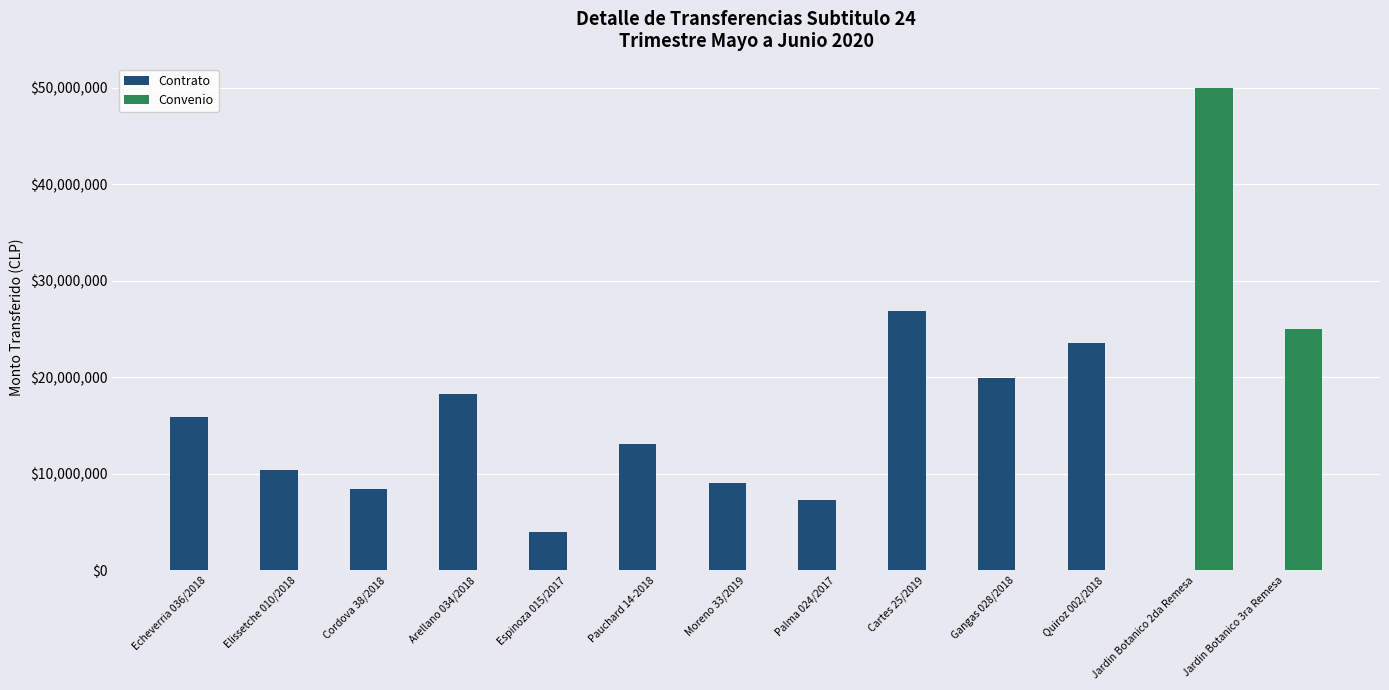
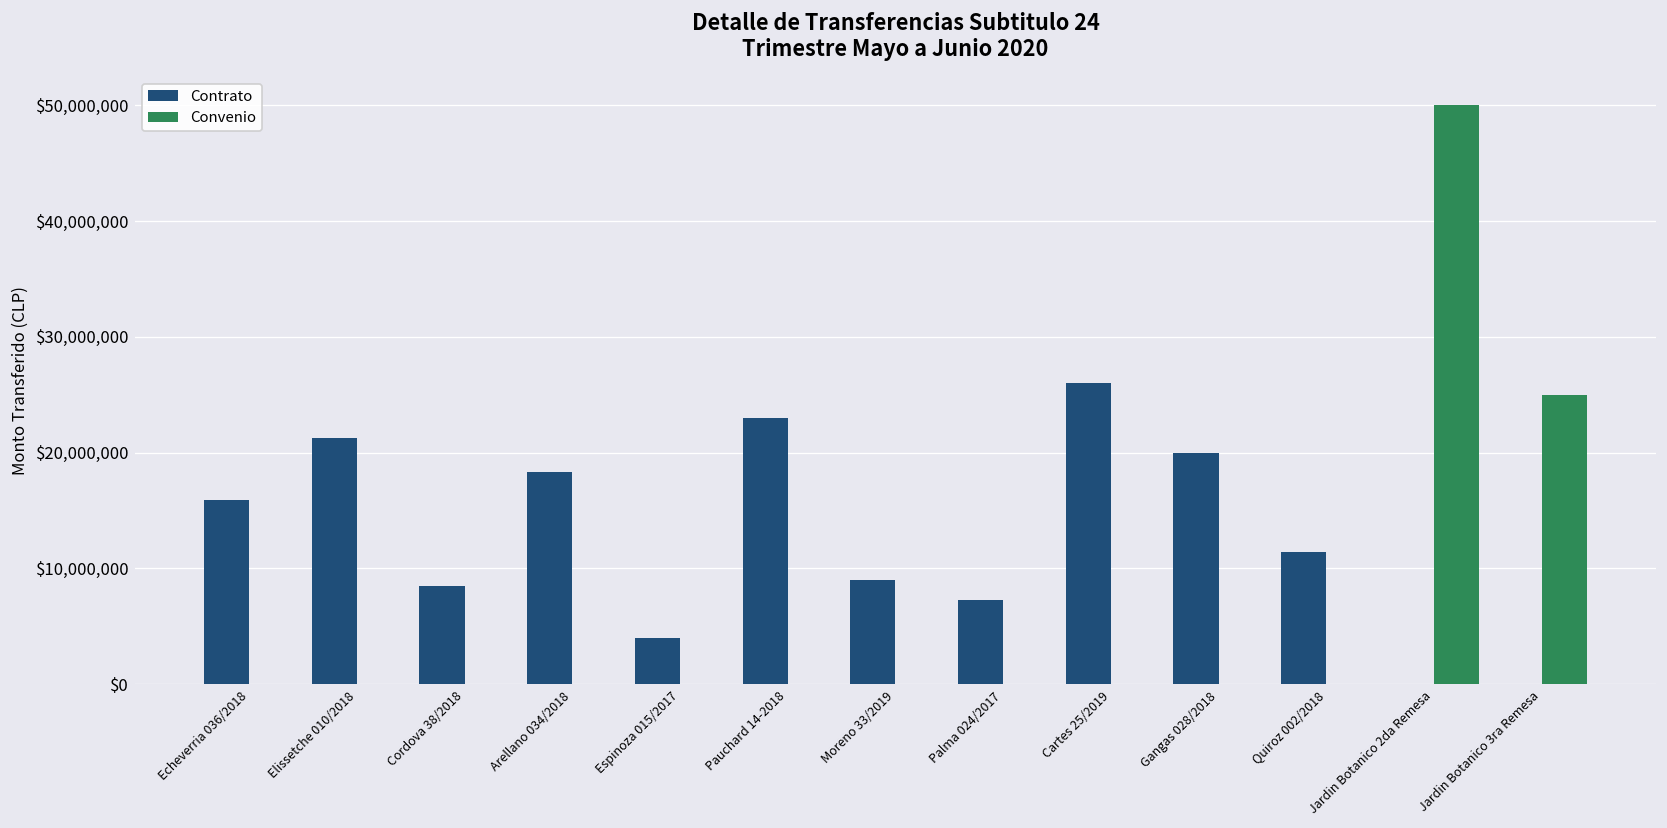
  {
    "Contrato": {
      "Echeverria 036/2018": "$16,000,000",
-     "Elissetche 010/2018": "$10,000,000",
+     "Elissetche 010/2018": "$21,000,000",
      "Cordova 38/2018": "$8,000,000",
      "Arellano 034/2018": "$18,000,000",
      "Espinoza 015/2017": "$4,000,000",
-     "Pauchard 14-2018": "$13,000,000",
+     "Pauchard 14-2018": "$23,000,000",
      "Moreno 33/2019": "$9,000,000",
      "Palma 024/2017": "$7,000,000",
-     "Cartes 25/2019": "$27,000,000",
+     "Cartes 25/2019": "$26,000,000",
      "Gangas 028/2018": "$20,000,000",
-     "Quiroz 002/2018": "$24,000,000",
+     "Quiroz 002/2018": "$11,000,000",
      "Jardin Botanico 2da Remesa": "$0",
      "Jardin Botanico 3ra Remesa": "$0"
    },
    "Convenio": {
      "Echeverria 036/2018": "$0",
      "Elissetche 010/2018": "$0",
      "Cordova 38/2018": "$0",
      "Arellano 034/2018": "$0",
      "Espinoza 015/2017": "$0",
      "Pauchard 14-2018": "$0",
      "Moreno 33/2019": "$0",
      "Palma 024/2017": "$0",
      "Cartes 25/2019": "$0",
      "Gangas 028/2018": "$0",
      "Quiroz 002/2018": "$0",
      "Jardin Botanico 2da Remesa": "$50,000,000",
      "Jardin Botanico 3ra Remesa": "$25,000,000"
    }
  }
